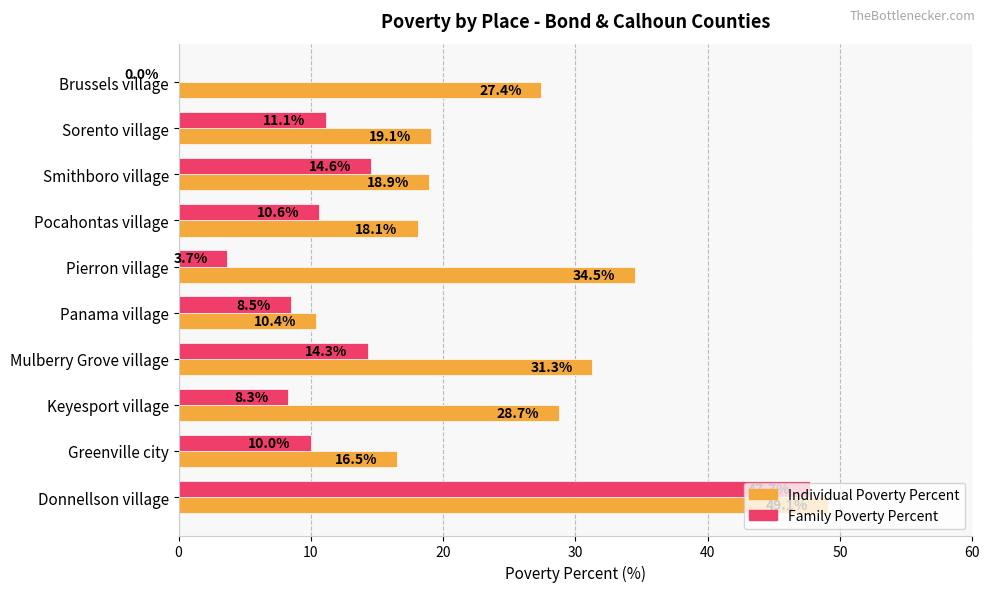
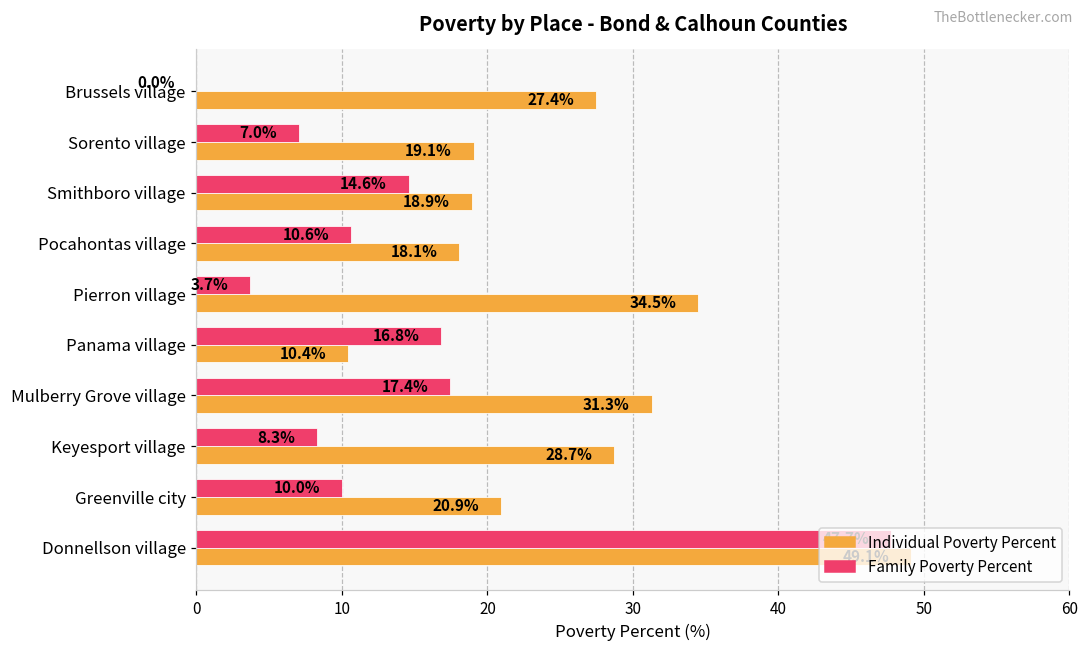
  {
    "Individual Poverty Percent": {
      "Brussels village": "27.4%",
      "Sorento village": "19.1%",
      "Smithboro village": "18.9%",
      "Pocahontas village": "18.1%",
      "Pierron village": "34.5%",
      "Panama village": "10.4%",
      "Mulberry Grove village": "31.3%",
      "Keyesport village": "28.7%",
-     "Greenville city": "16.5%"
+     "Greenville city": "20.9%"
    },
    "Family Poverty Percent": {
      "Brussels village": "0.0%",
-     "Sorento village": "11.1%",
+     "Sorento village": "7.0%",
      "Smithboro village": "14.6%",
      "Pocahontas village": "10.6%",
      "Pierron village": "3.7%",
-     "Panama village": "8.5%",
-     "Mulberry Grove village": "14.3%",
+     "Panama village": "16.8%",
+     "Mulberry Grove village": "17.4%",
      "Keyesport village": "8.3%",
      "Greenville city": "10.0%"
    }
  }
